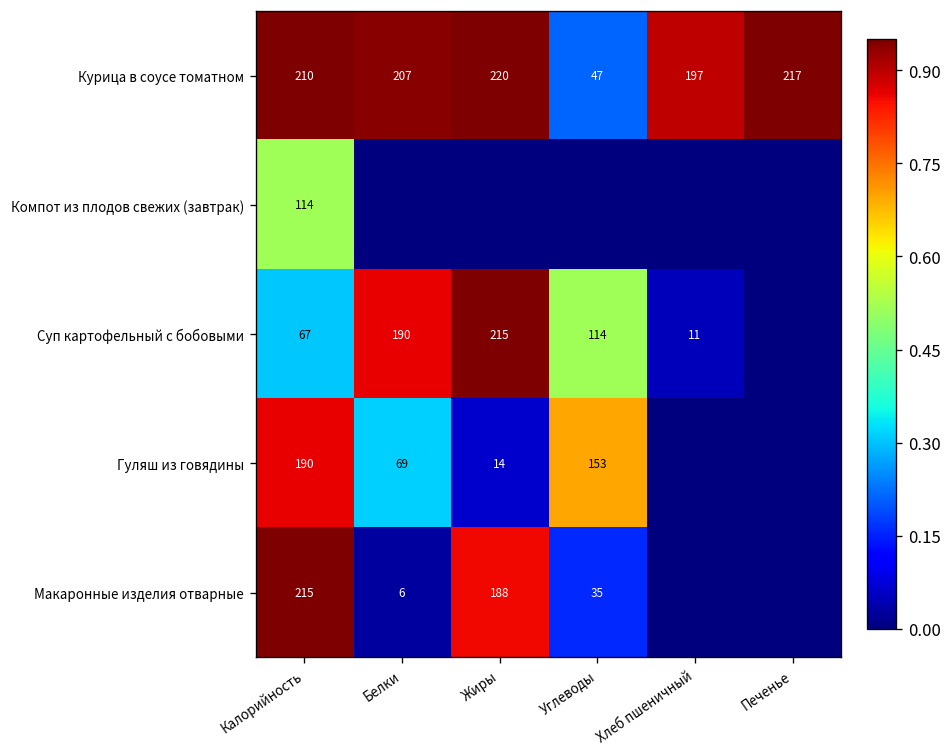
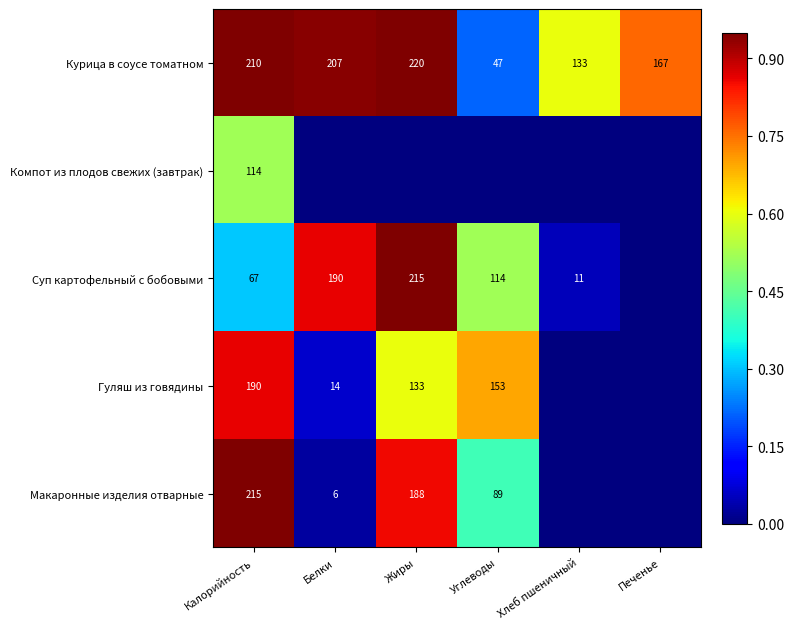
  {
    "Курица в соусе томатном": {
      "Калорийность": 210,
      "Белки": 207,
      "Жиры": 220,
      "Углеводы": 47,
-     "Хлеб пшеничный": 197,
-     "Печенье": 217
+     "Хлеб пшеничный": 133,
+     "Печенье": 167
    },
    "Компот из плодов свежих (завтрак)": {
      "Калорийность": 114
    },
    "Суп картофельный с бобовыми": {
      "Калорийность": 67,
      "Белки": 190,
      "Жиры": 215,
      "Углеводы": 114,
      "Хлеб пшеничный": 11
    },
    "Гуляш из говядины": {
      "Калорийность": 190,
-     "Белки": 69,
-     "Жиры": 14,
+     "Белки": 14,
+     "Жиры": 133,
      "Углеводы": 153
    },
    "Макаронные изделия отварные": {
      "Калорийность": 215,
      "Белки": 6,
      "Жиры": 188,
-     "Углеводы": 35
+     "Углеводы": 89
    }
  }
